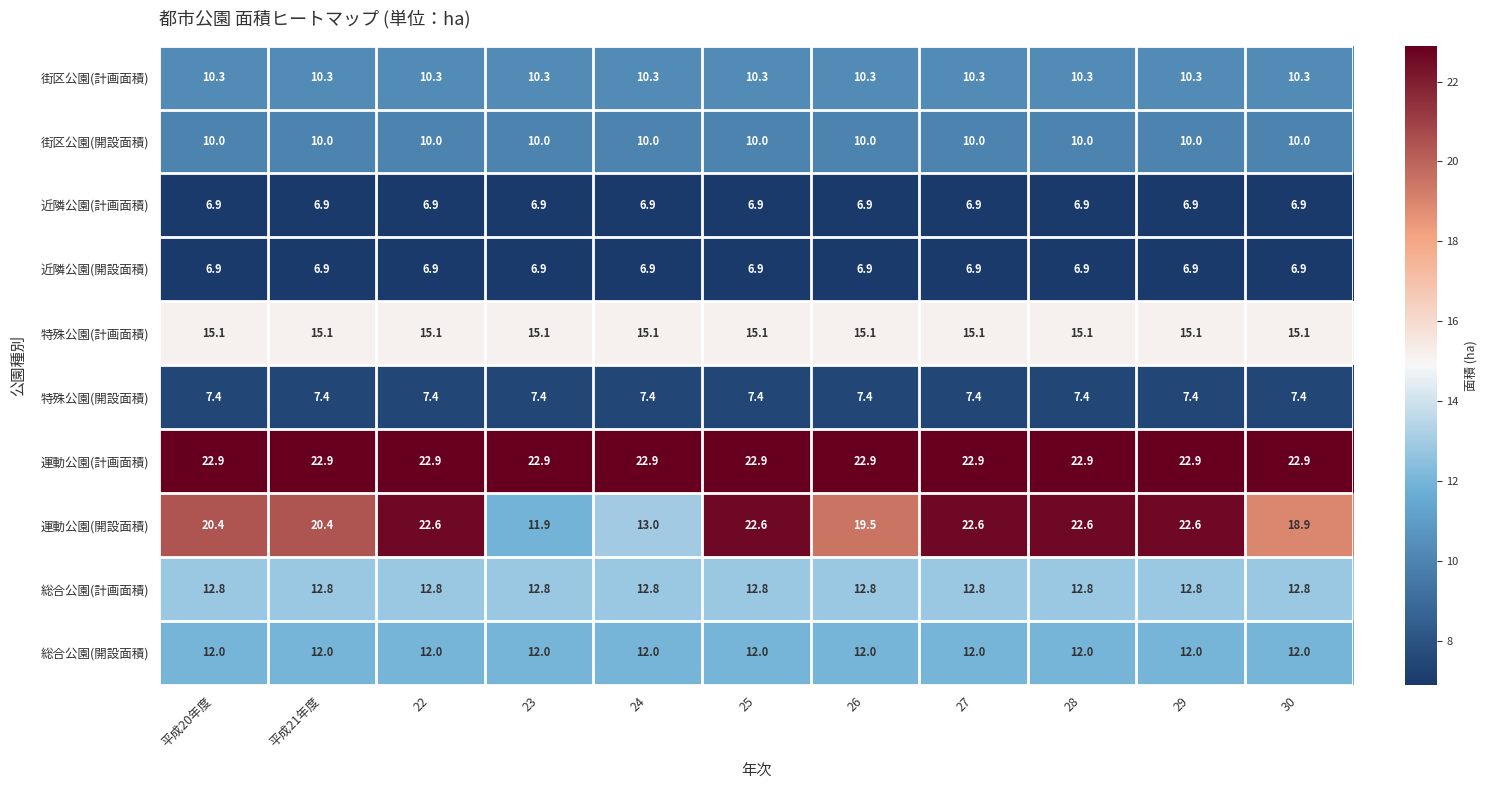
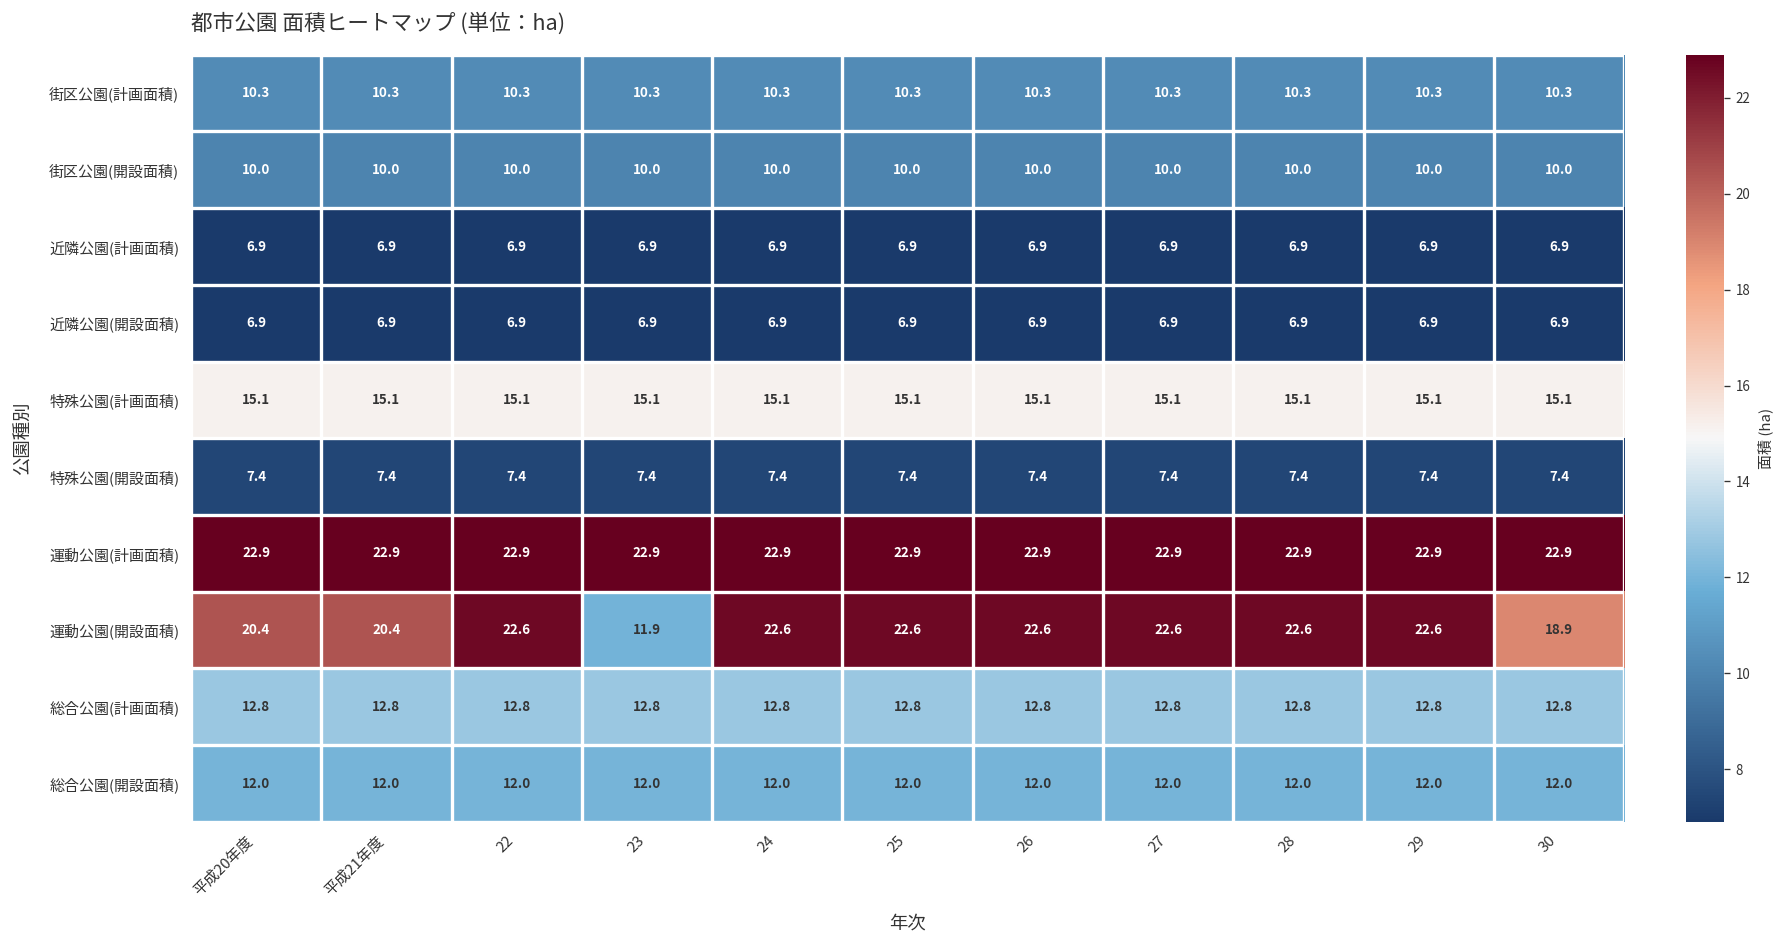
  {
    "街区公園(計画面積)": {
      "平成20年度": 10.3,
      "平成21年度": 10.3,
      "22": 10.3,
      "23": 10.3,
      "24": 10.3,
      "25": 10.3,
      "26": 10.3,
      "27": 10.3,
      "28": 10.3,
      "29": 10.3,
      "30": 10.3
    },
    "街区公園(開設面積)": {
      "平成20年度": 10.0,
      "平成21年度": 10.0,
      "22": 10.0,
      "23": 10.0,
      "24": 10.0,
      "25": 10.0,
      "26": 10.0,
      "27": 10.0,
      "28": 10.0,
      "29": 10.0,
      "30": 10.0
    },
    "近隣公園(計画面積)": {
      "平成20年度": 6.9,
      "平成21年度": 6.9,
      "22": 6.9,
      "23": 6.9,
      "24": 6.9,
      "25": 6.9,
      "26": 6.9,
      "27": 6.9,
      "28": 6.9,
      "29": 6.9,
      "30": 6.9
    },
    "近隣公園(開設面積)": {
      "平成20年度": 6.9,
      "平成21年度": 6.9,
      "22": 6.9,
      "23": 6.9,
      "24": 6.9,
      "25": 6.9,
      "26": 6.9,
      "27": 6.9,
      "28": 6.9,
      "29": 6.9,
      "30": 6.9
    },
    "特殊公園(計画面積)": {
      "平成20年度": 15.1,
      "平成21年度": 15.1,
      "22": 15.1,
      "23": 15.1,
      "24": 15.1,
      "25": 15.1,
      "26": 15.1,
      "27": 15.1,
      "28": 15.1,
      "29": 15.1,
      "30": 15.1
    },
    "特殊公園(開設面積)": {
      "平成20年度": 7.4,
      "平成21年度": 7.4,
      "22": 7.4,
      "23": 7.4,
      "24": 7.4,
      "25": 7.4,
      "26": 7.4,
      "27": 7.4,
      "28": 7.4,
      "29": 7.4,
      "30": 7.4
    },
    "運動公園(計画面積)": {
      "平成20年度": 22.9,
      "平成21年度": 22.9,
      "22": 22.9,
      "23": 22.9,
      "24": 22.9,
      "25": 22.9,
      "26": 22.9,
      "27": 22.9,
      "28": 22.9,
      "29": 22.9,
      "30": 22.9
    },
    "運動公園(開設面積)": {
      "平成20年度": 20.4,
      "平成21年度": 20.4,
      "22": 22.6,
      "23": 11.9,
-     "24": 13.0,
+     "24": 22.6,
      "25": 22.6,
-     "26": 19.5,
+     "26": 22.6,
      "27": 22.6,
      "28": 22.6,
      "29": 22.6,
      "30": 18.9
    },
    "総合公園(計画面積)": {
      "平成20年度": 12.8,
      "平成21年度": 12.8,
      "22": 12.8,
      "23": 12.8,
      "24": 12.8,
      "25": 12.8,
      "26": 12.8,
      "27": 12.8,
      "28": 12.8,
      "29": 12.8,
      "30": 12.8
    },
    "総合公園(開設面積)": {
      "平成20年度": 12.0,
      "平成21年度": 12.0,
      "22": 12.0,
      "23": 12.0,
      "24": 12.0,
      "25": 12.0,
      "26": 12.0,
      "27": 12.0,
      "28": 12.0,
      "29": 12.0,
      "30": 12.0
    }
  }
